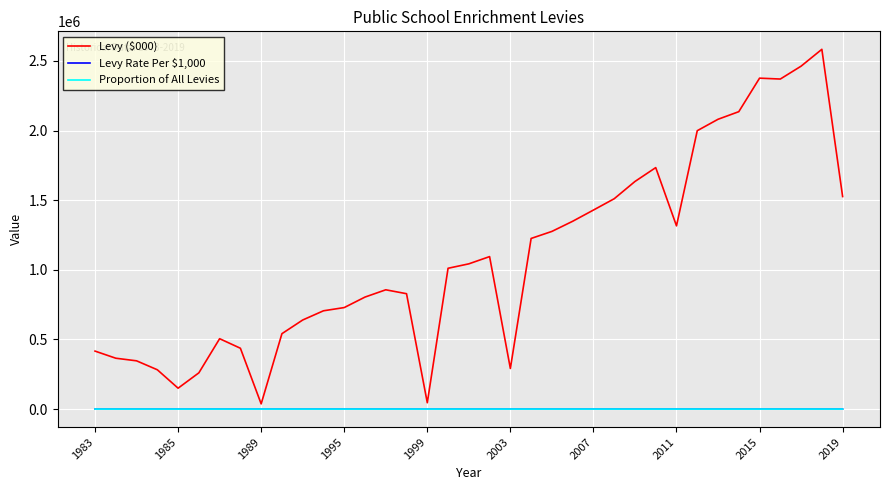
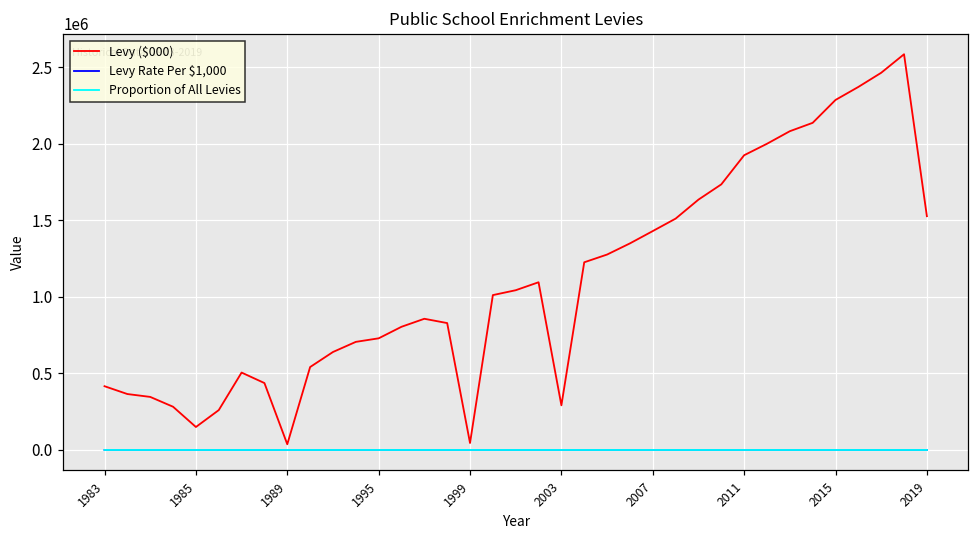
  {
    "Levy ($000)": {
      "1983": 420000,
      "1985": 150000,
      "1989": 40000,
      "1995": 730000,
      "1999": 50000,
      "2003": 290000,
      "2007": 1430000,
-     "2011": 1320000,
-     "2015": 2380000,
+     "2011": 1920000,
+     "2015": 2290000,
      "2019": 1530000
    },
    "Proportion of All Levies": {
      "1983": 0,
      "1985": 0,
      "1989": 0,
      "1995": 0,
      "1999": 0,
      "2003": 0,
      "2007": 0,
      "2011": 0,
      "2015": 0,
      "2019": 0
    }
  }
